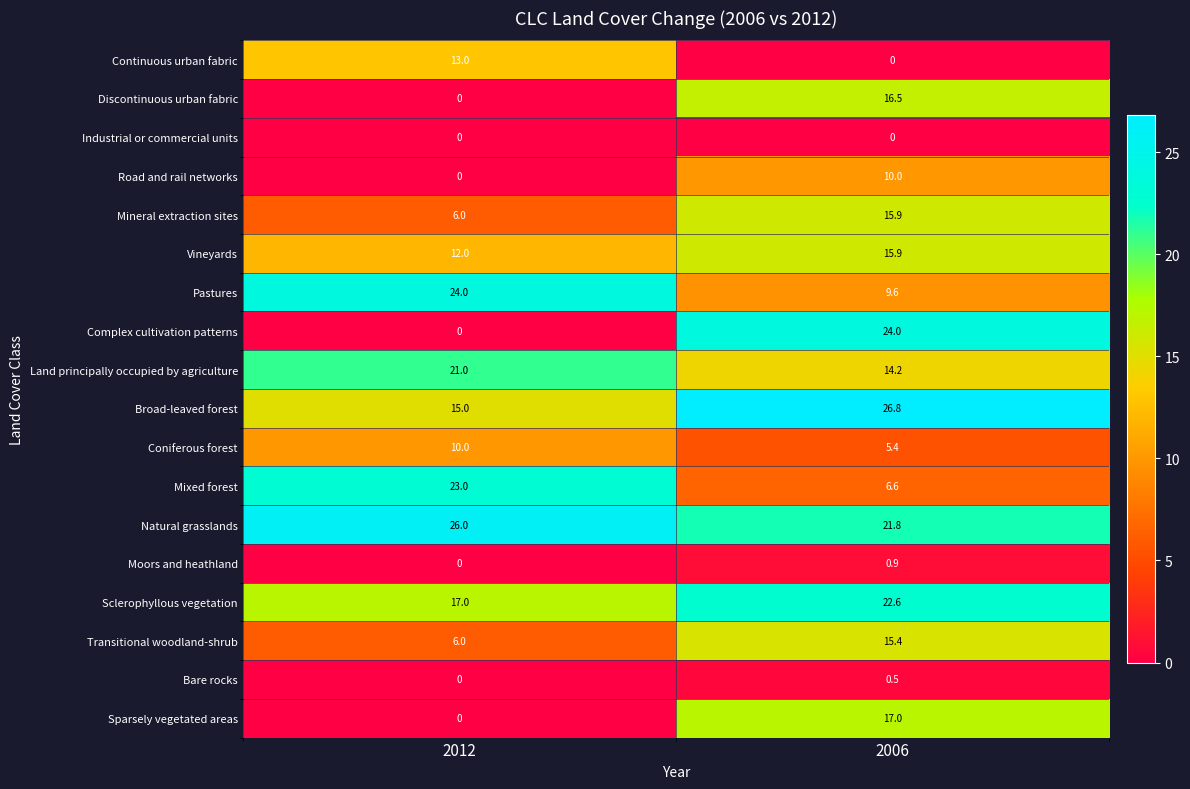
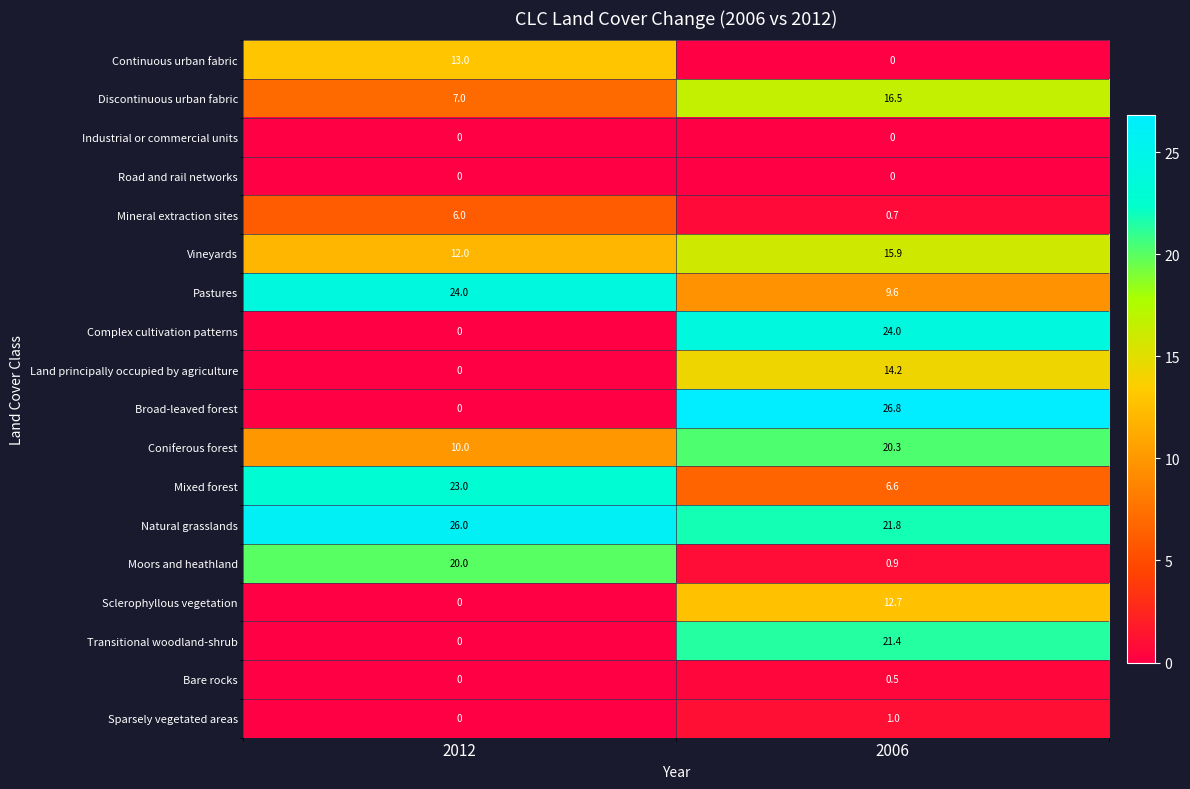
  {
    "Continuous urban fabric": {
      "2012": 13.0,
      "2006": 0
    },
    "Discontinuous urban fabric": {
-     "2012": 0,
+     "2012": 7.0,
      "2006": 16.5
    },
    "Industrial or commercial units": {
      "2012": 0,
      "2006": 0
    },
    "Road and rail networks": {
      "2012": 0,
-     "2006": 10.0
+     "2006": 0
    },
    "Mineral extraction sites": {
      "2012": 6.0,
-     "2006": 15.9
+     "2006": 0.7
    },
    "Vineyards": {
      "2012": 12.0,
      "2006": 15.9
    },
    "Pastures": {
      "2012": 24.0,
      "2006": 9.6
    },
    "Complex cultivation patterns": {
      "2012": 0,
      "2006": 24.0
    },
    "Land principally occupied by agriculture": {
-     "2012": 21.0,
+     "2012": 0,
      "2006": 14.2
    },
    "Broad-leaved forest": {
-     "2012": 15.0,
+     "2012": 0,
      "2006": 26.8
    },
    "Coniferous forest": {
      "2012": 10.0,
-     "2006": 5.4
+     "2006": 20.3
    },
    "Mixed forest": {
      "2012": 23.0,
      "2006": 6.6
    },
    "Natural grasslands": {
      "2012": 26.0,
      "2006": 21.8
    },
    "Moors and heathland": {
-     "2012": 0,
+     "2012": 20.0,
      "2006": 0.9
    },
    "Sclerophyllous vegetation": {
-     "2012": 17.0,
-     "2006": 22.6
+     "2012": 0,
+     "2006": 12.7
    },
    "Transitional woodland-shrub": {
-     "2012": 6.0,
-     "2006": 15.4
+     "2012": 0,
+     "2006": 21.4
    },
    "Bare rocks": {
      "2012": 0,
      "2006": 0.5
    },
    "Sparsely vegetated areas": {
      "2012": 0,
-     "2006": 17.0
+     "2006": 1.0
    }
  }
